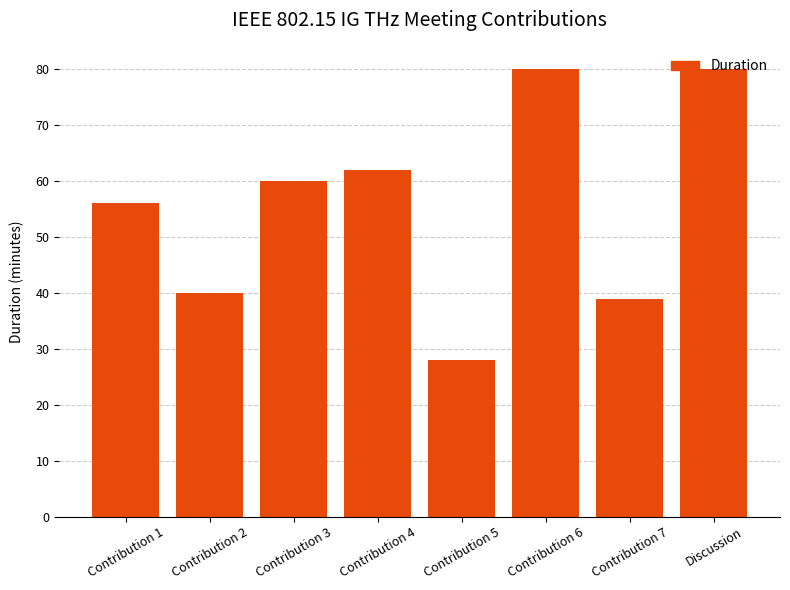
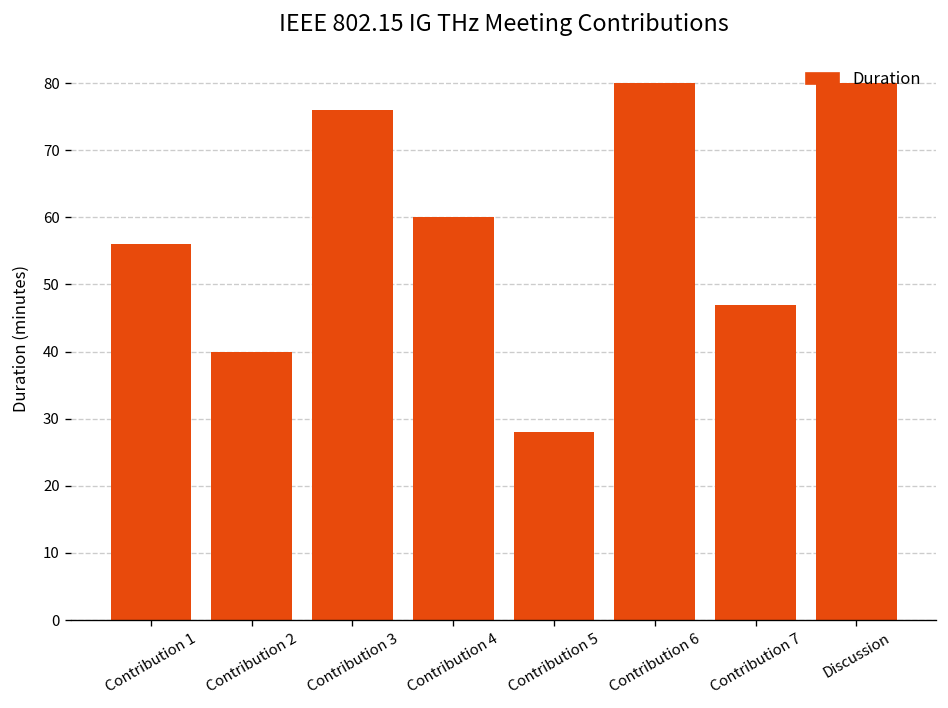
  {
    "Contribution 1": 56,
    "Contribution 2": 40,
-   "Contribution 3": 60,
-   "Contribution 4": 62,
+   "Contribution 3": 76,
+   "Contribution 4": 60,
    "Contribution 5": 28,
    "Contribution 6": 80,
-   "Contribution 7": 39,
+   "Contribution 7": 47,
    "Discussion": 80
  }
